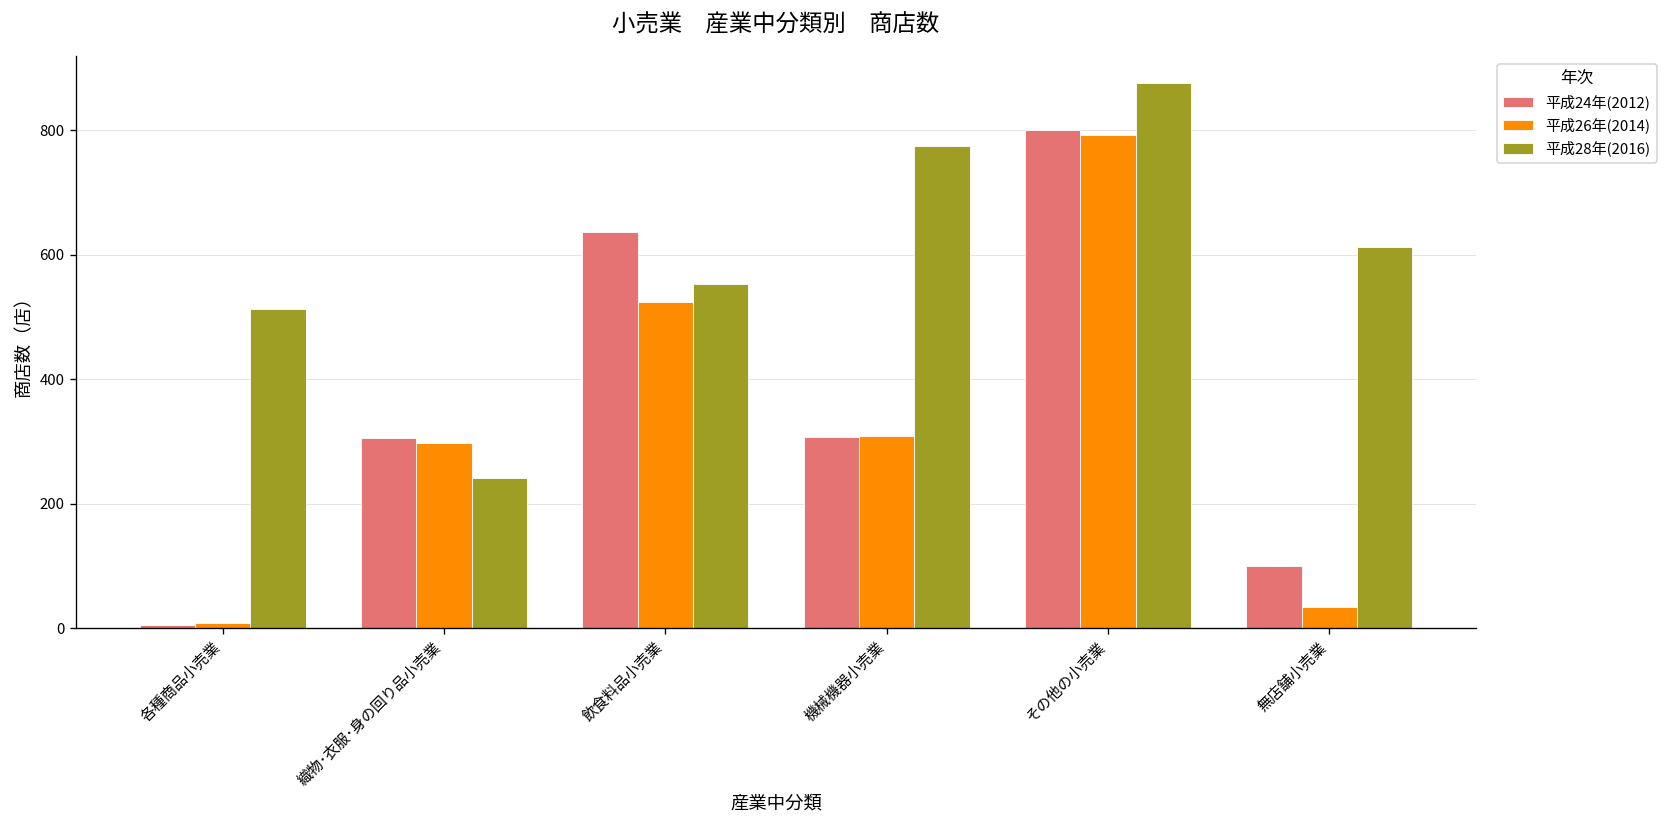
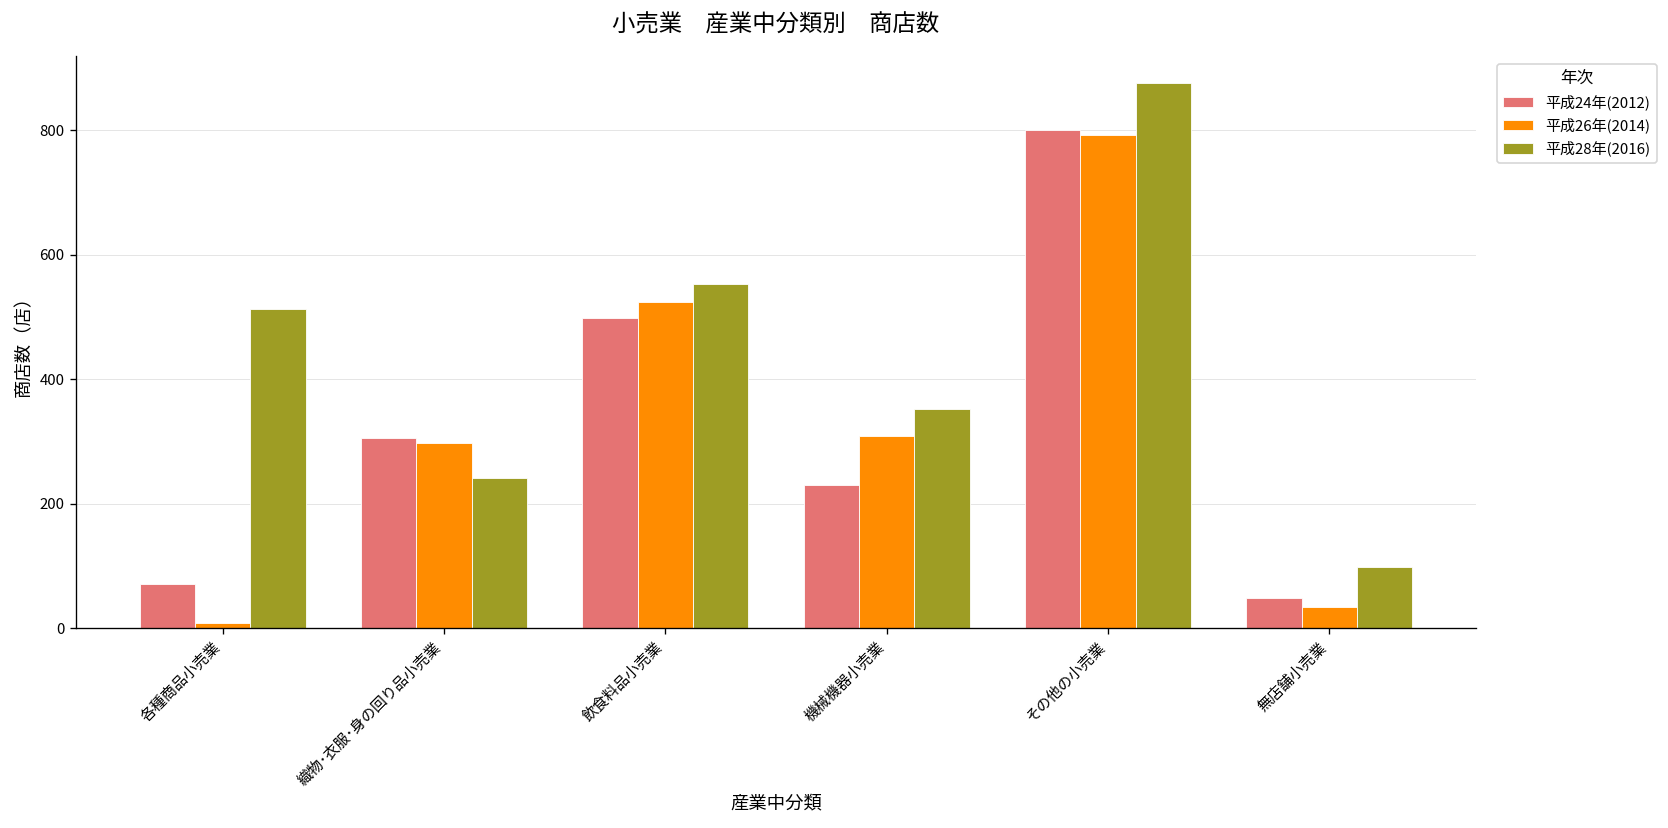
  {
    "平成24年(2012)": {
-     "各種商品小売業": 10,
+     "各種商品小売業": 70,
      "織物･衣服･身の回り品小売業": 310,
-     "飲食料品小売業": 640,
-     "機械機器小売業": 310,
+     "飲食料品小売業": 500,
+     "機械機器小売業": 230,
      "その他の小売業": 800,
-     "無店舗小売業": 100
+     "無店舗小売業": 50
    },
    "平成26年(2014)": {
      "各種商品小売業": 10,
      "織物･衣服･身の回り品小売業": 300,
      "飲食料品小売業": 520,
      "機械機器小売業": 310,
      "その他の小売業": 790,
      "無店舗小売業": 40
    },
    "平成28年(2016)": {
      "各種商品小売業": 510,
      "織物･衣服･身の回り品小売業": 240,
      "飲食料品小売業": 550,
-     "機械機器小売業": 780,
+     "機械機器小売業": 350,
      "その他の小売業": 880,
-     "無店舗小売業": 610
+     "無店舗小売業": 100
    }
  }
